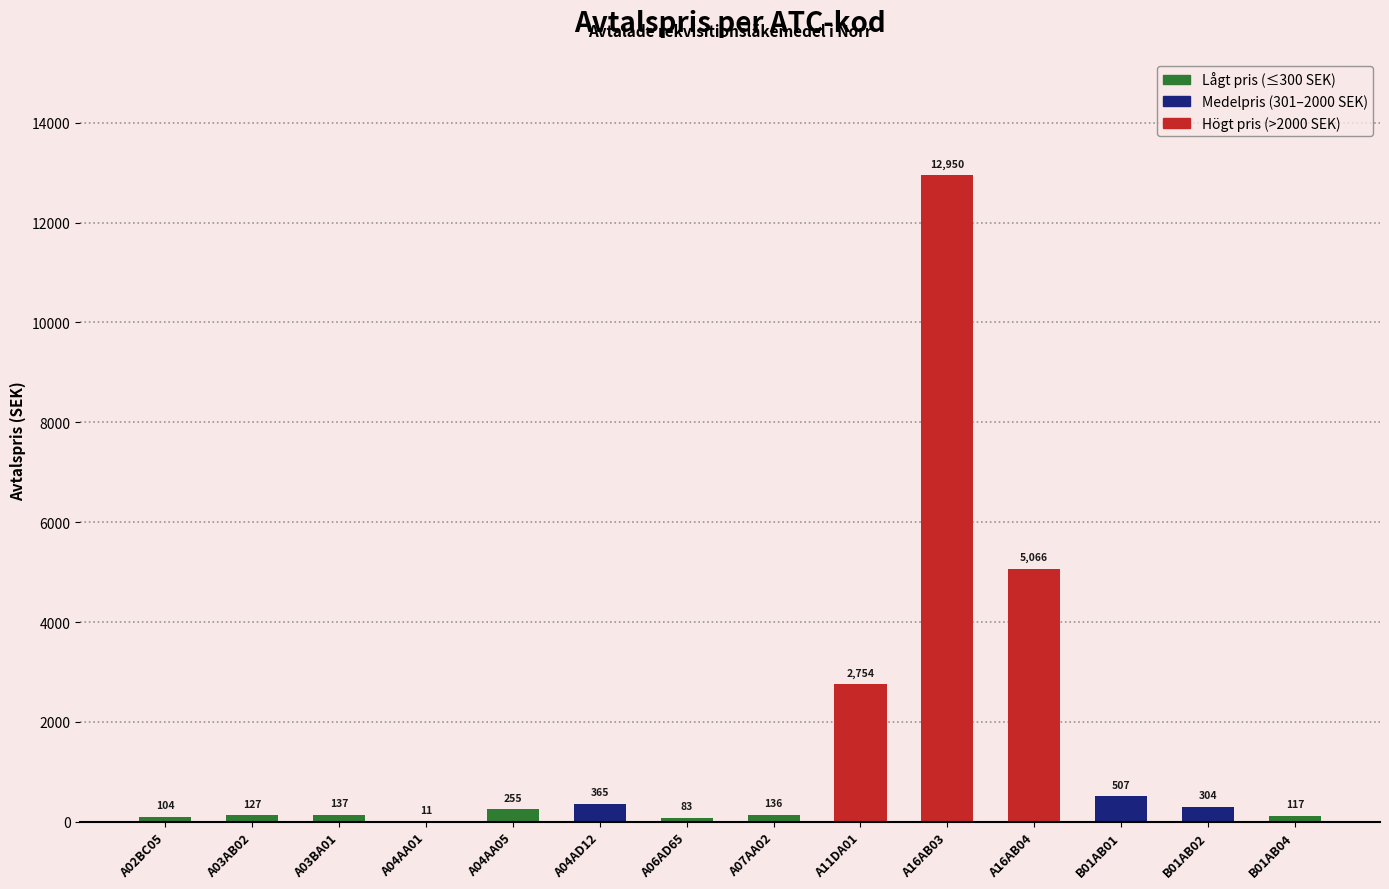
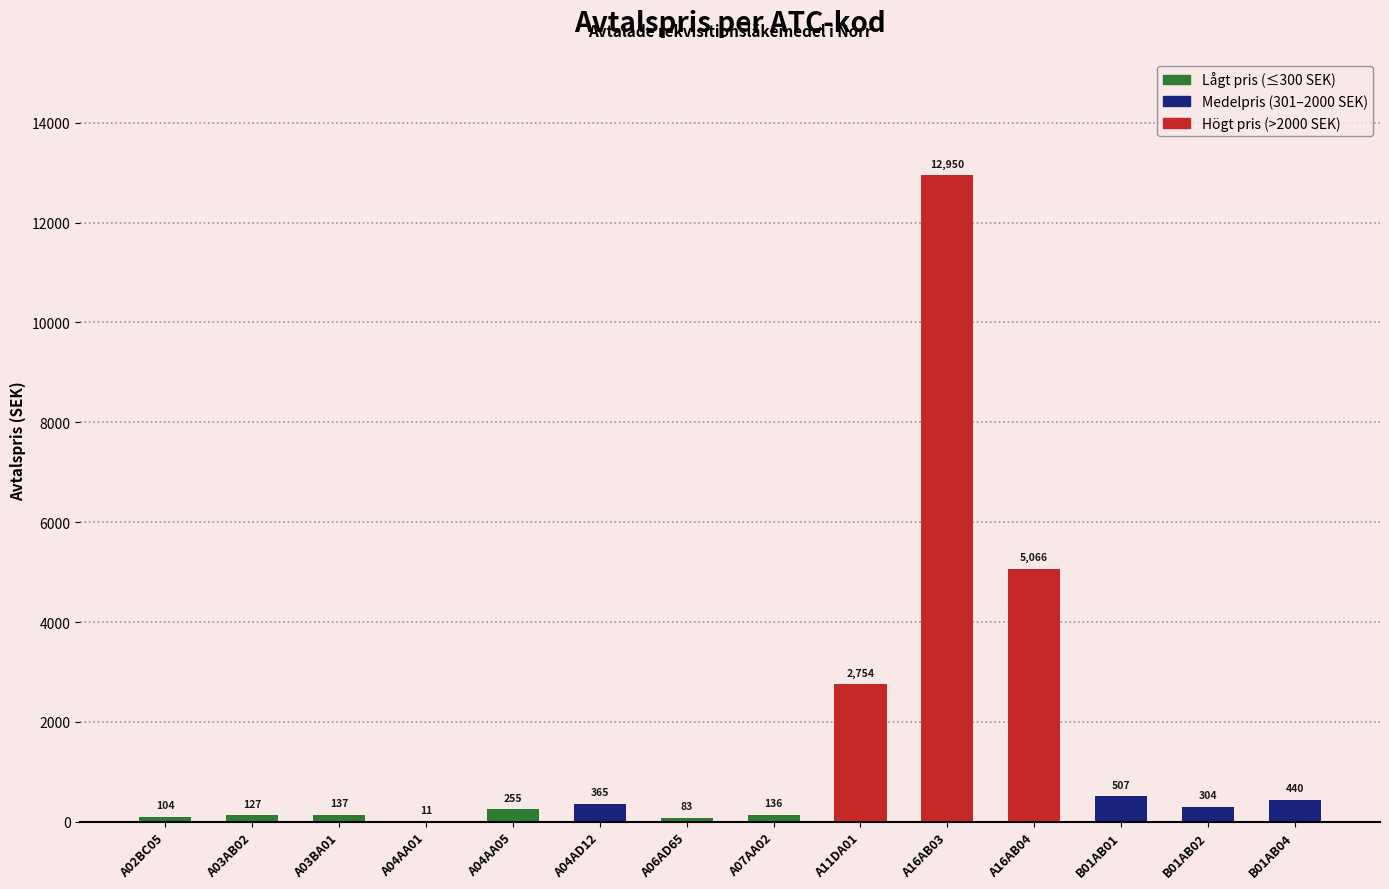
  {
    "A02BC05": "104",
    "A03AB02": "127",
    "A03BA01": "137",
    "A04AA01": "11",
    "A04AA05": "255",
    "A04AD12": "365",
    "A06AD65": "83",
    "A07AA02": "136",
    "A11DA01": "2,754",
    "A16AB03": "12,950",
    "A16AB04": "5,066",
    "B01AB01": "507",
    "B01AB02": "304",
-   "B01AB04": "117"
+   "B01AB04": "440"
  }
